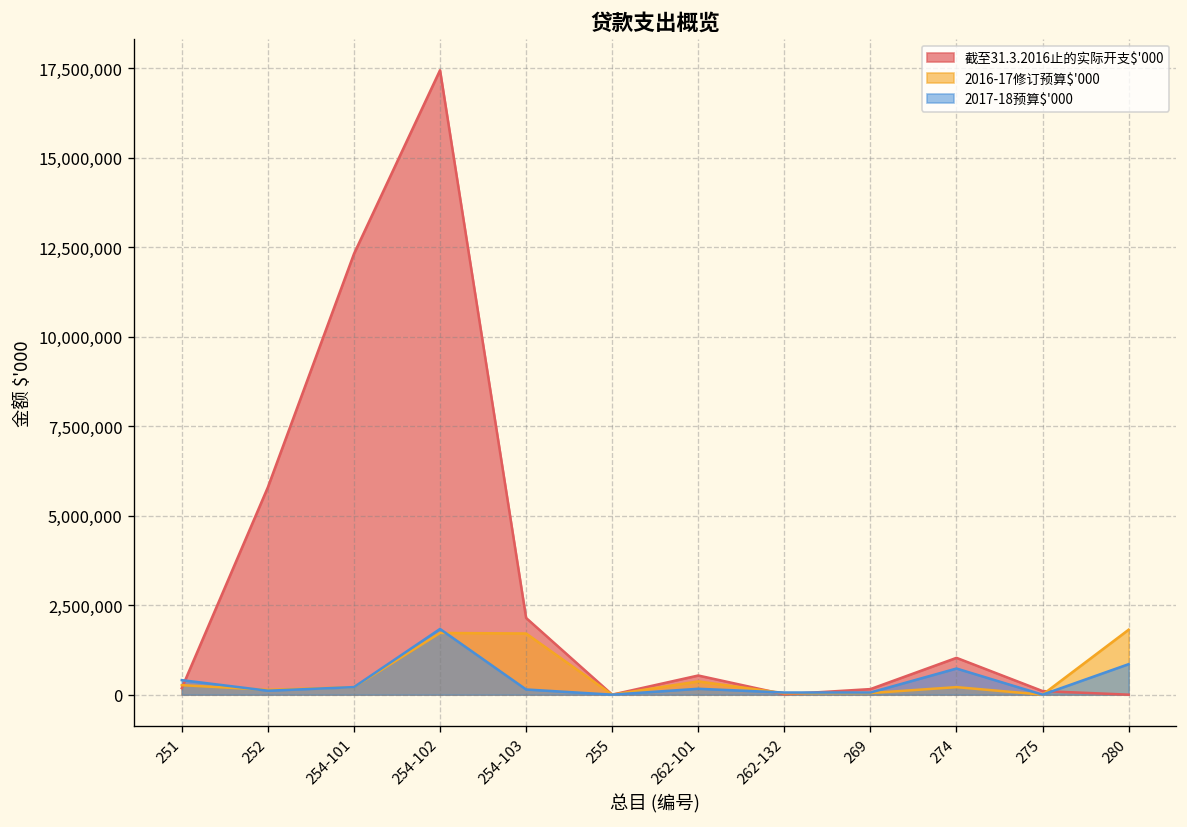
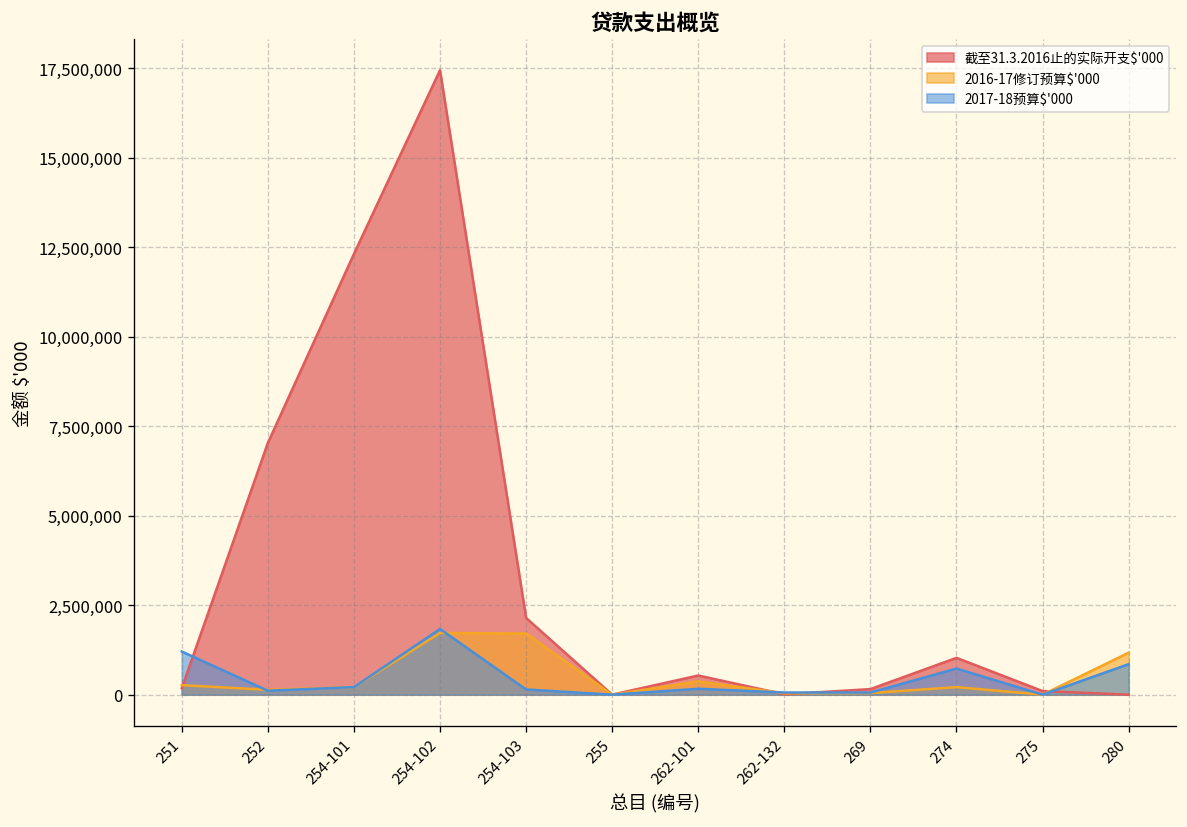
  {
    "截至31.3.2016止的实际开支$'000": {
-     "252": "5,800,000",
+     "252": "7,000,000",
      "254-101": "12,300,000",
      "254-102": "17,400,000",
      "254-103": "2,100,000",
      "262-101": "500,000",
      "269": "200,000",
      "274": "1,000,000",
      "275": "100,000",
      "280": "0"
    },
    "2016-17修订预算$'000": {
      "254-102": "1,700,000",
      "254-103": "1,700,000",
      "262-101": "400,000",
      "274": "200,000",
-     "280": "1,800,000"
+     "280": "1,200,000"
    },
    "2017-18预算$'000": {
-     "251": "400,000",
+     "251": "1,200,000",
      "254-102": "1,800,000",
      "254-103": "100,000",
      "262-101": "200,000",
      "274": "700,000",
      "280": "900,000"
    }
  }
